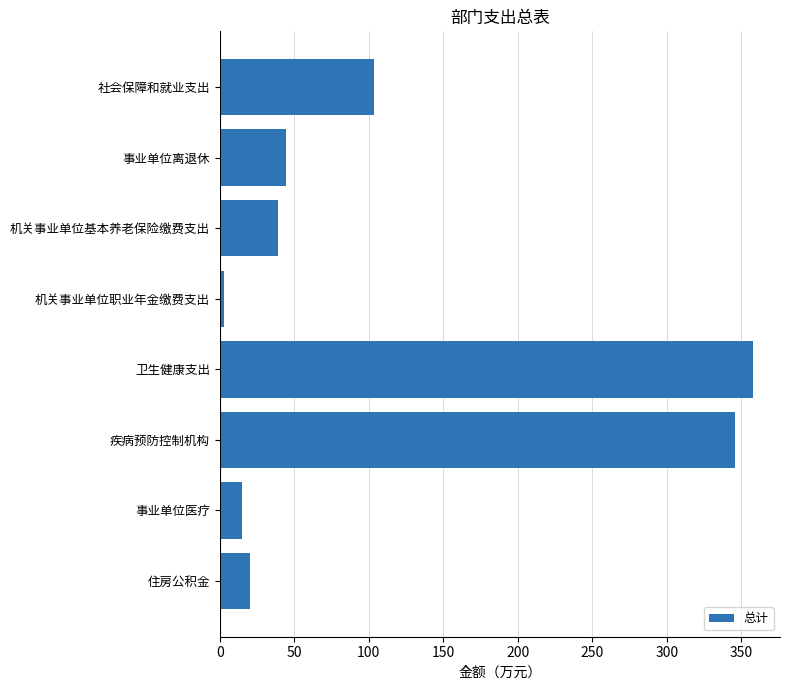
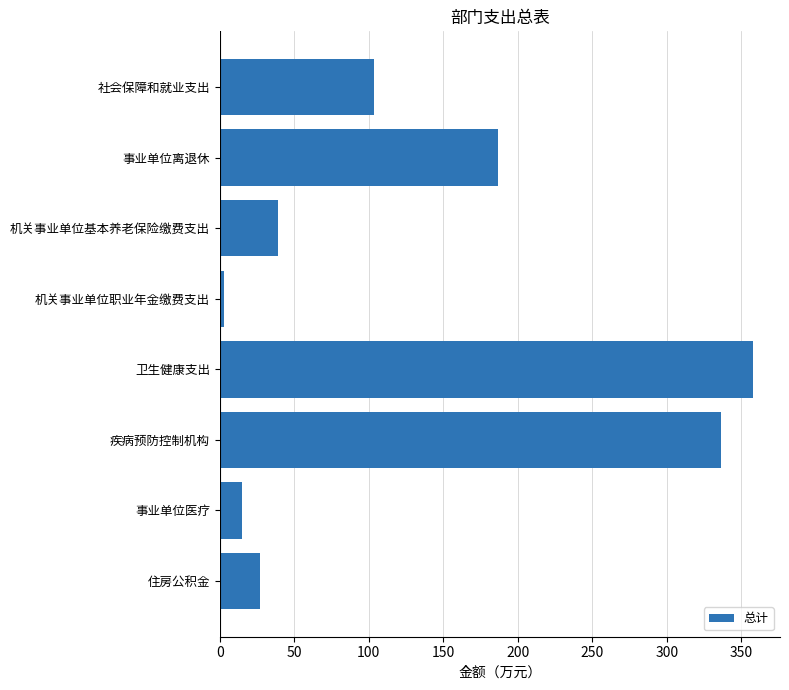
  {
    "社会保障和就业支出": 103,
-   "事业单位离退休": 44,
+   "事业单位离退休": 187,
    "机关事业单位基本养老保险缴费支出": 39,
    "机关事业单位职业年金缴费支出": 3,
    "卫生健康支出": 358,
-   "疾病预防控制机构": 346,
+   "疾病预防控制机构": 337,
    "事业单位医疗": 15,
-   "住房公积金": 20
+   "住房公积金": 27
  }
